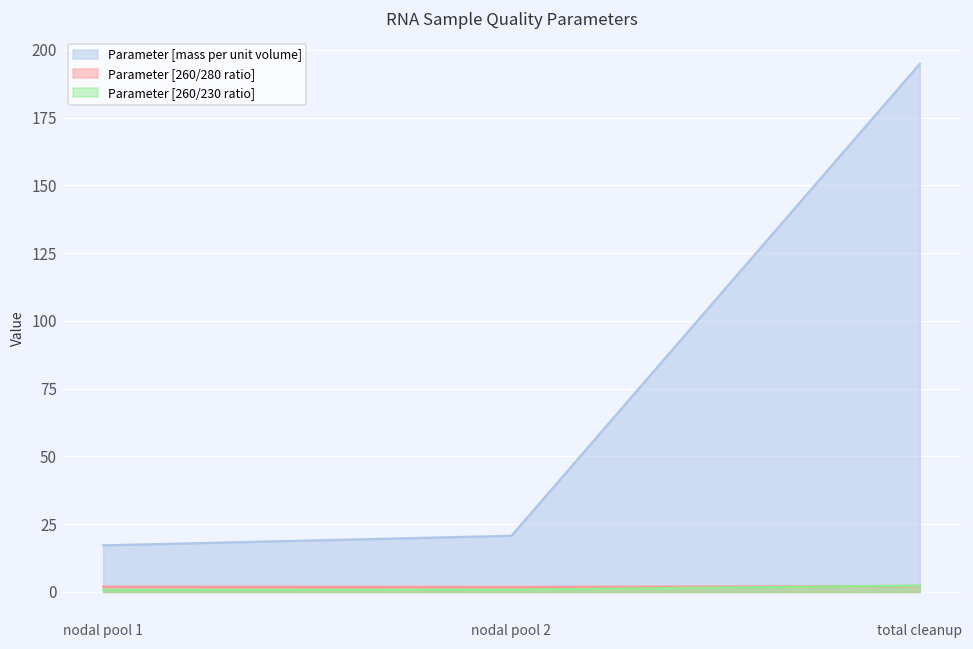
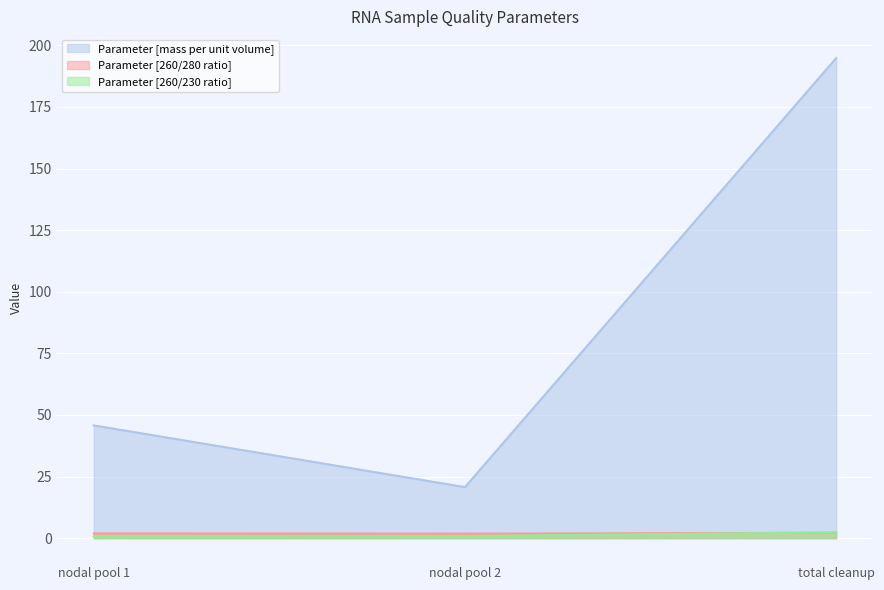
  {
    "Parameter [mass per unit volume]": {
-     "nodal pool 1": 17,
+     "nodal pool 1": 46,
      "nodal pool 2": 21,
      "total cleanup": 195
    },
    "Parameter [260/280 ratio]": {
      "nodal pool 1": 2
    },
    "Parameter [260/230 ratio]": {
      "nodal pool 1": 1
    }
  }
